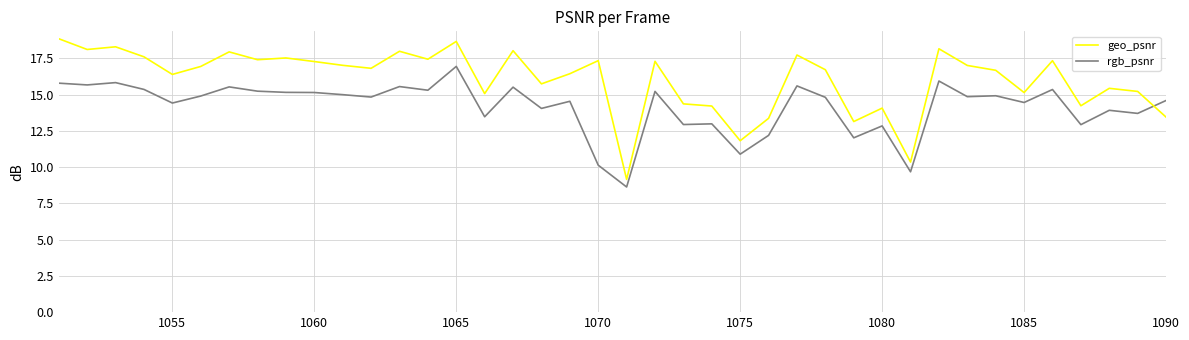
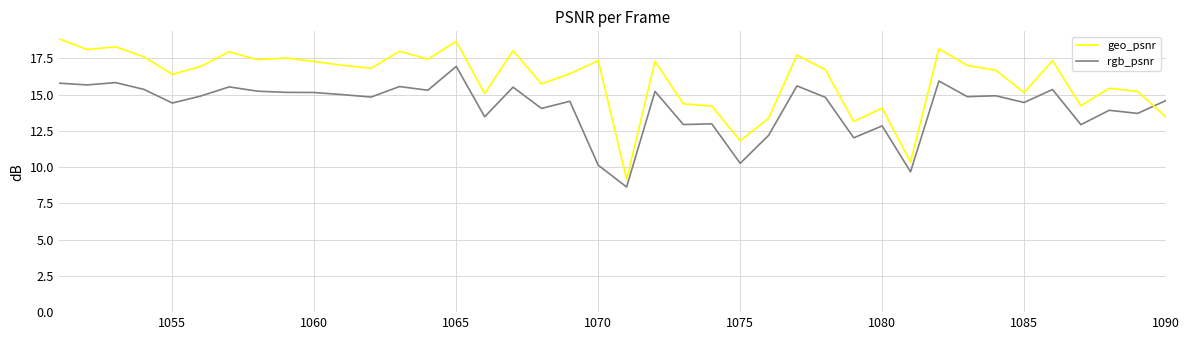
  {
    "geo_psnr": {
      "1055": 16.4,
      "1060": 17.3,
      "1065": 18.7,
      "1070": 17.3,
      "1075": 11.8,
      "1080": 14.1,
      "1085": 15.1,
      "1090": 13.5
    },
    "rgb_psnr": {
      "1055": 14.4,
      "1060": 15.1,
      "1065": 16.9,
      "1070": 10.1,
-     "1075": 10.9,
+     "1075": 10.3,
      "1080": 12.8,
      "1085": 14.5,
      "1090": 14.6
    }
  }
